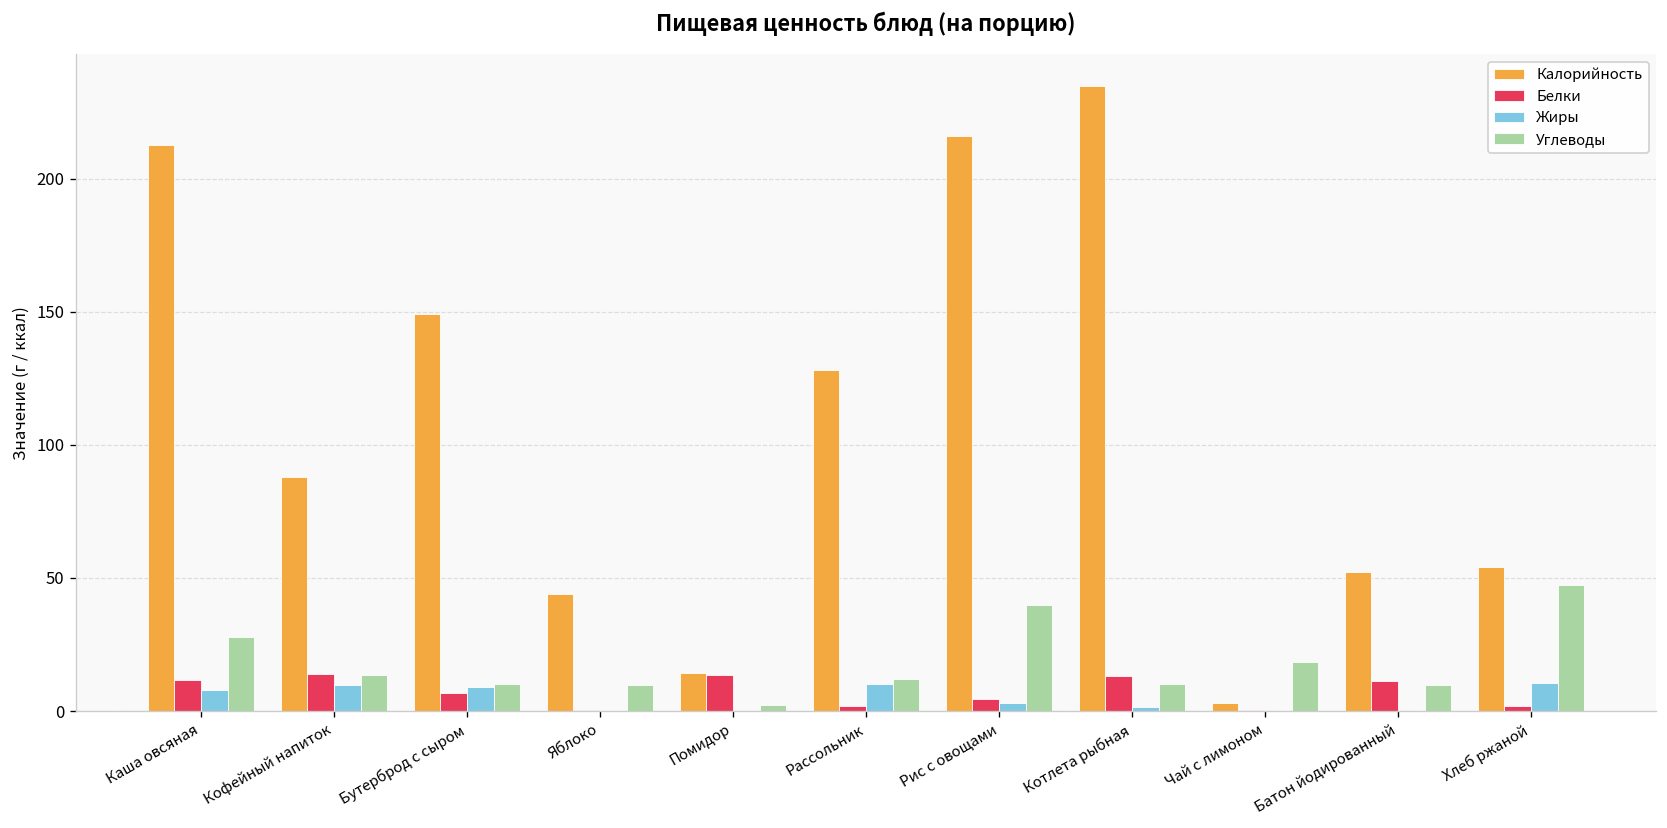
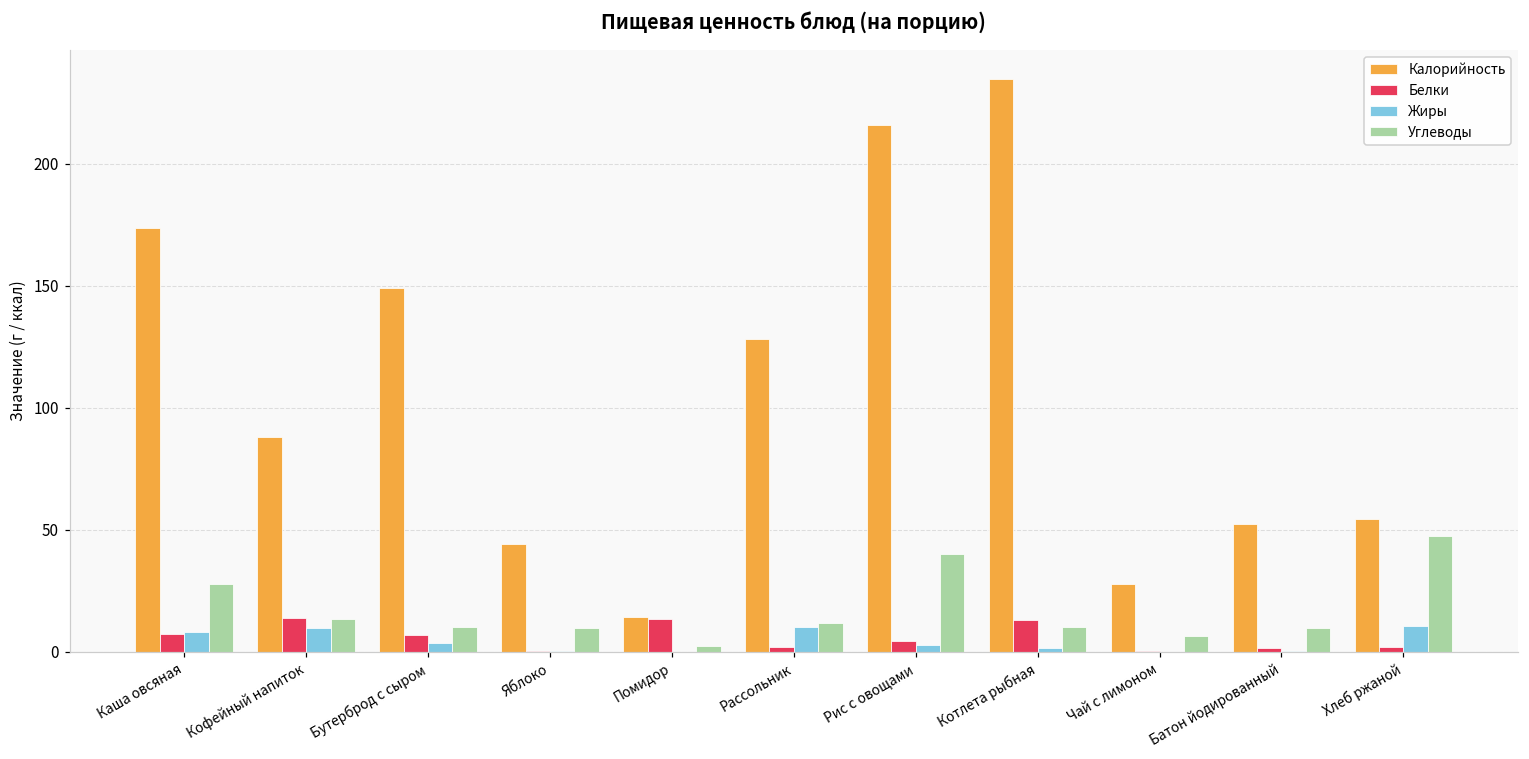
  {
    "Калорийность": {
-     "Каша овсяная": 213,
+     "Каша овсяная": 174,
      "Кофейный напиток": 88,
      "Бутерброд с сыром": 149,
      "Яблоко": 44,
      "Помидор": 14,
      "Рассольник": 128,
      "Рис с овощами": 216,
      "Котлета рыбная": 235,
-     "Чай с лимоном": 3,
+     "Чай с лимоном": 28,
      "Батон йодированный": 52,
      "Хлеб ржаной": 54
    },
    "Белки": {
-     "Каша овсяная": 12,
+     "Каша овсяная": 7,
      "Кофейный напиток": 14,
      "Бутерброд с сыром": 7,
      "Помидор": 14,
      "Рассольник": 2,
      "Рис с овощами": 5,
      "Котлета рыбная": 13,
-     "Батон йодированный": 11,
+     "Батон йодированный": 2,
      "Хлеб ржаной": 2
    },
    "Жиры": {
      "Каша овсяная": 8,
      "Кофейный напиток": 10,
-     "Бутерброд с сыром": 9,
+     "Бутерброд с сыром": 4,
      "Рассольник": 10,
      "Рис с овощами": 3,
      "Котлета рыбная": 2,
      "Хлеб ржаной": 11
    },
    "Углеводы": {
      "Каша овсяная": 28,
      "Кофейный напиток": 14,
      "Бутерброд с сыром": 10,
      "Яблоко": 10,
      "Помидор": 2,
      "Рассольник": 12,
      "Рис с овощами": 40,
      "Котлета рыбная": 10,
-     "Чай с лимоном": 18,
+     "Чай с лимоном": 7,
      "Батон йодированный": 10,
      "Хлеб ржаной": 48
    }
  }
